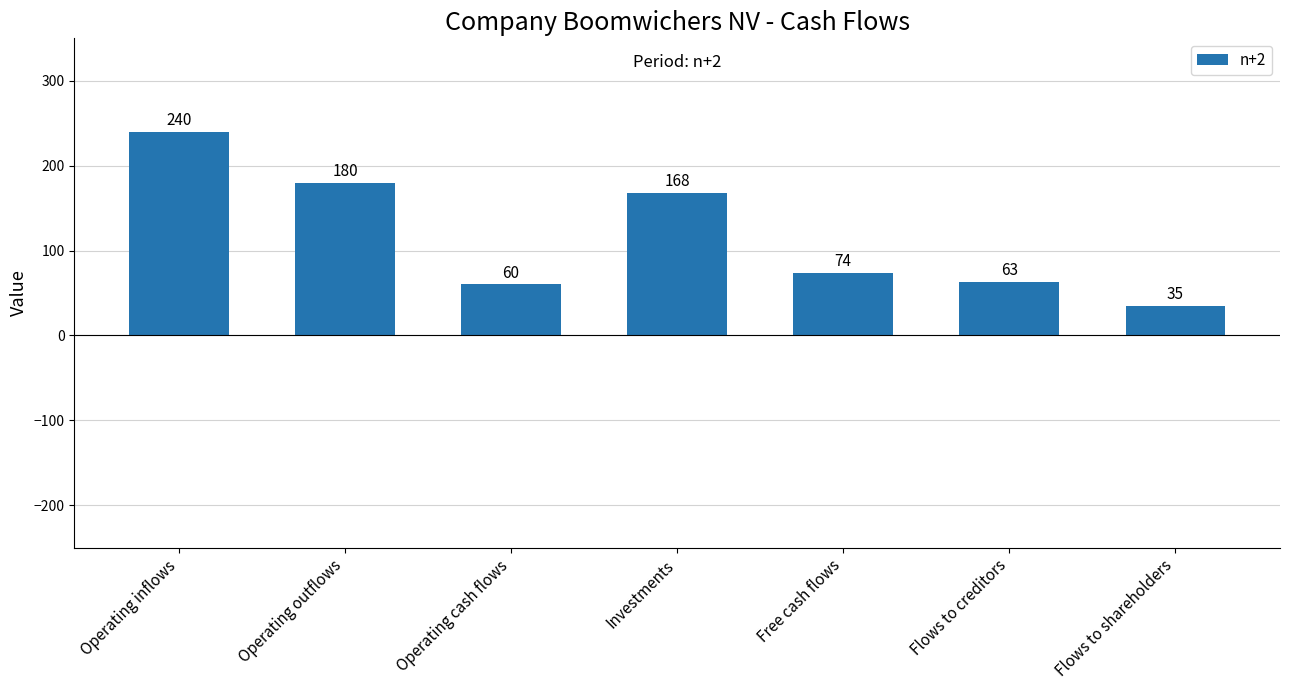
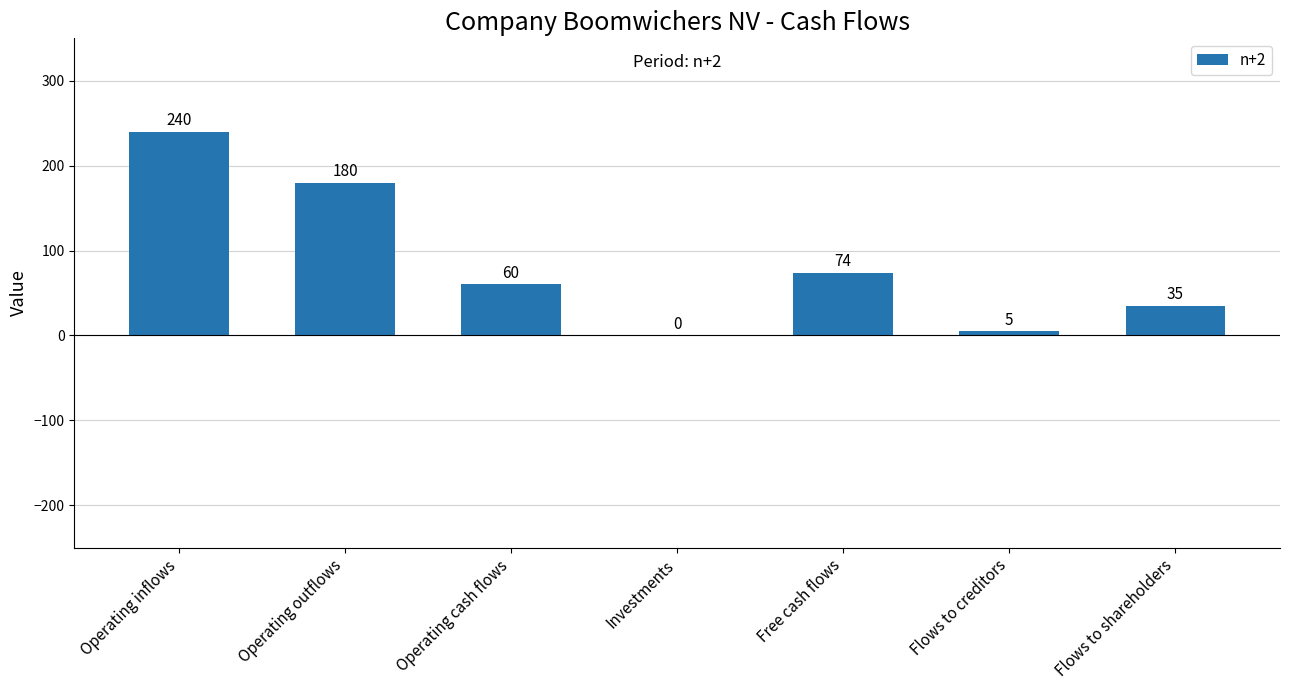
  {
    "Operating inflows": 240,
    "Operating outflows": 180,
    "Operating cash flows": 60,
-   "Investments": 168,
+   "Investments": 0,
    "Free cash flows": 74,
-   "Flows to creditors": 63,
+   "Flows to creditors": 5,
    "Flows to shareholders": 35
  }
